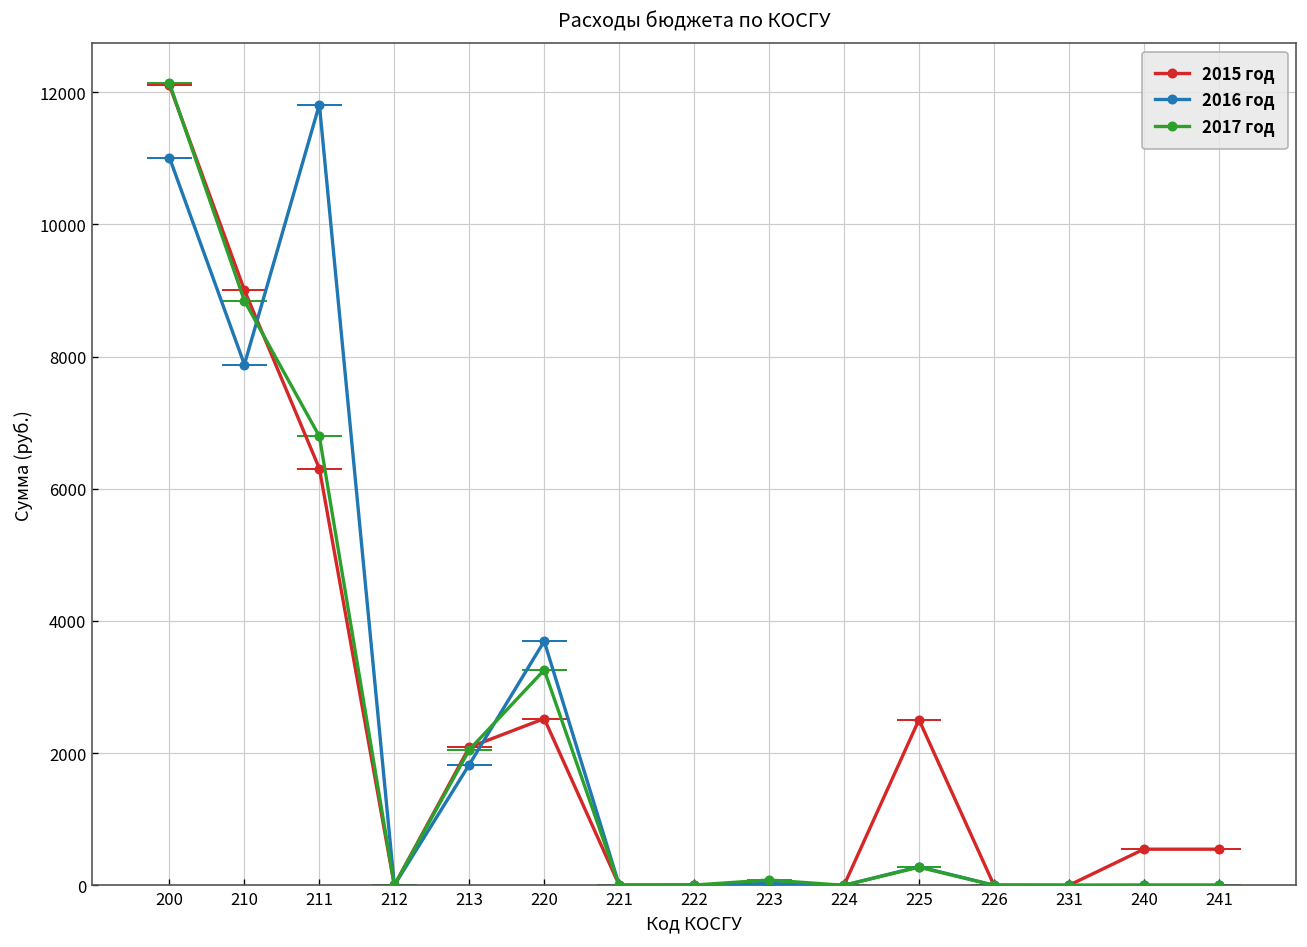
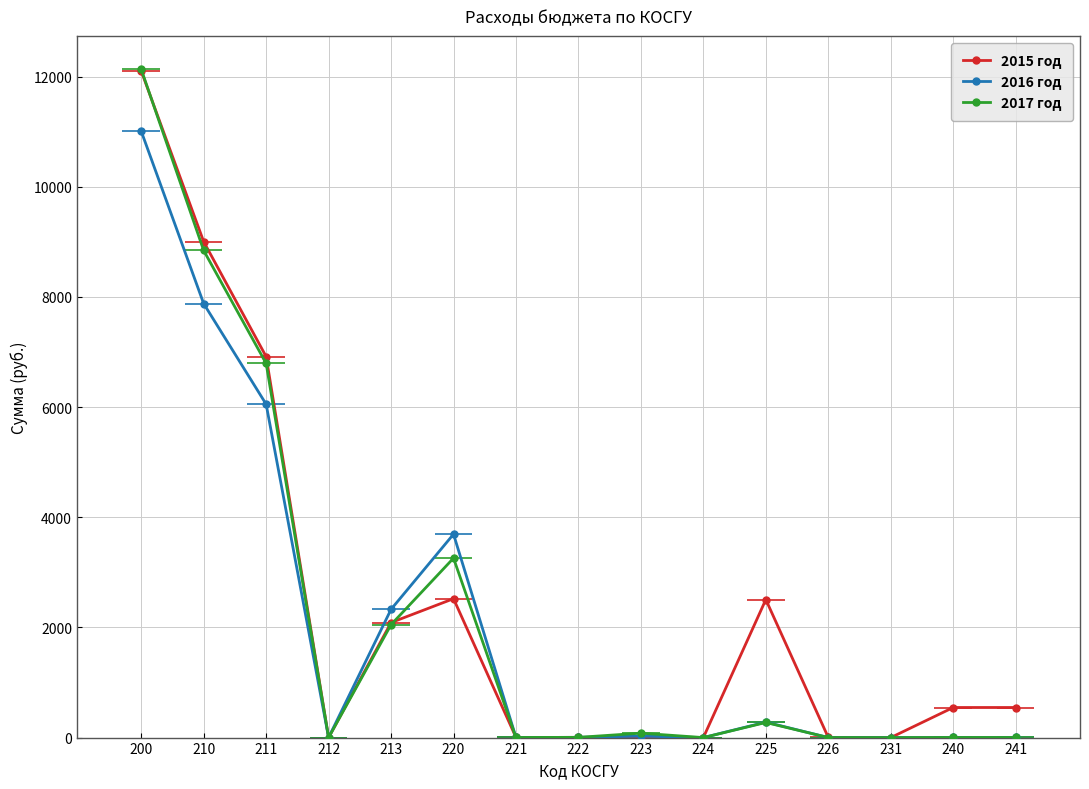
  {
    "2015 год": {
      "210": 9000,
-     "211": 6300,
+     "211": 6900,
      "220": 2500,
      "225": 2500,
      "240": 500,
      "241": 500
    },
    "2016 год": {
      "200": 11000,
      "210": 7900,
-     "211": 11800,
-     "213": 1800,
+     "211": 6100,
+     "213": 2300,
      "220": 3700
    },
    "2017 год": {
      "210": 8800,
      "211": 6800,
      "220": 3300,
      "223": 100
    }
  }
